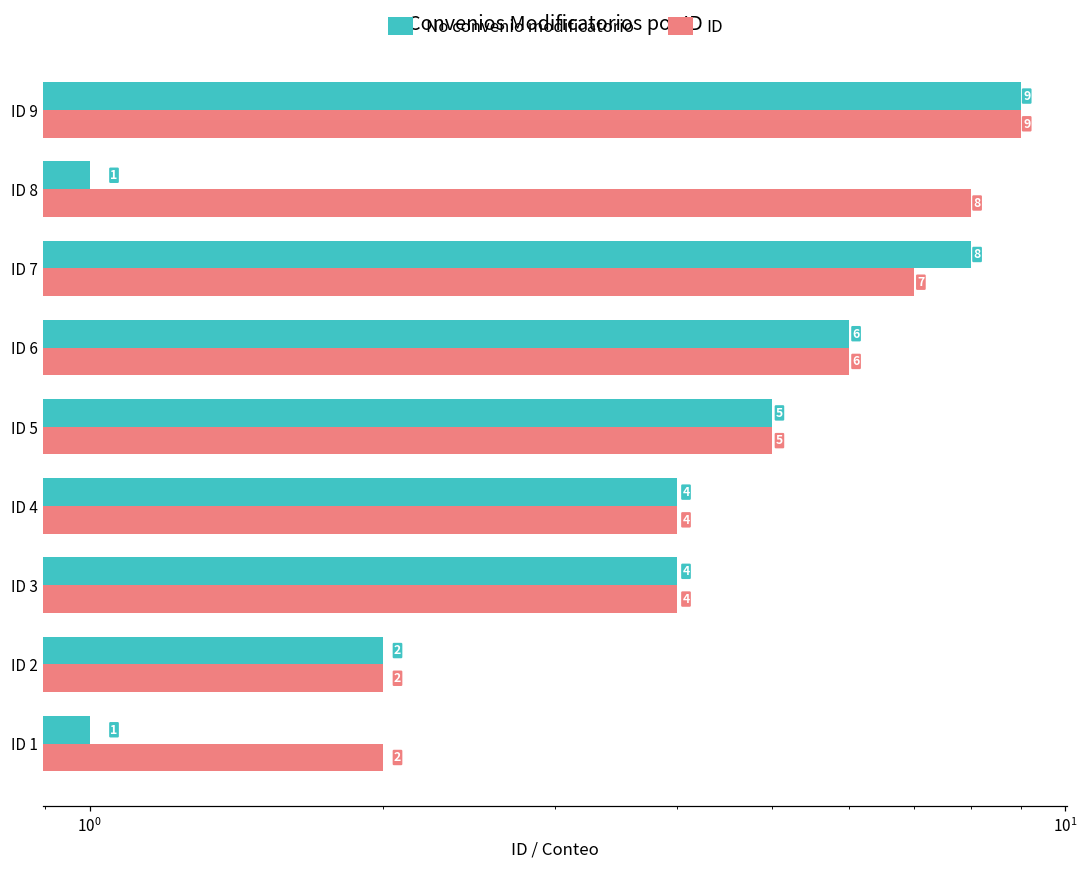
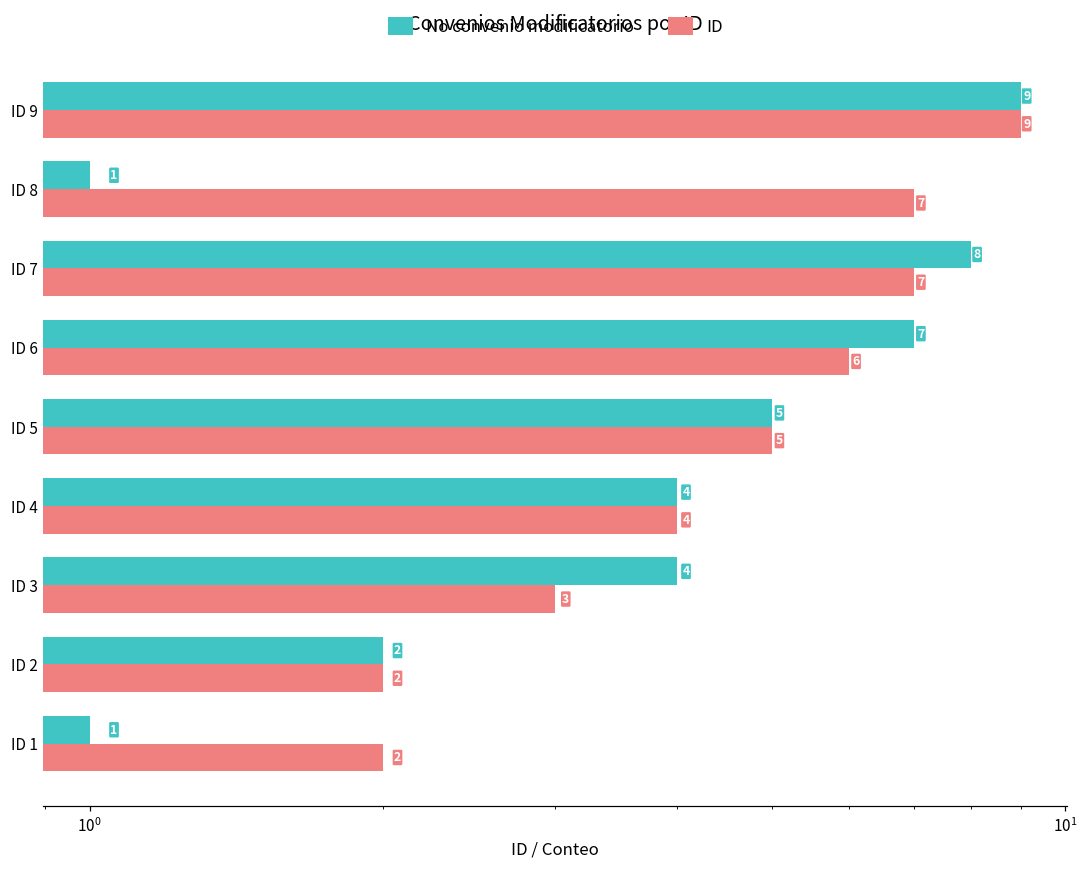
  {
    "No convenio modificatorio": {
-     "ID 6": 6
+     "ID 6": 7
    },
    "ID": {
-     "ID 8": 8,
-     "ID 3": 4
+     "ID 8": 7,
+     "ID 3": 3
    }
  }
